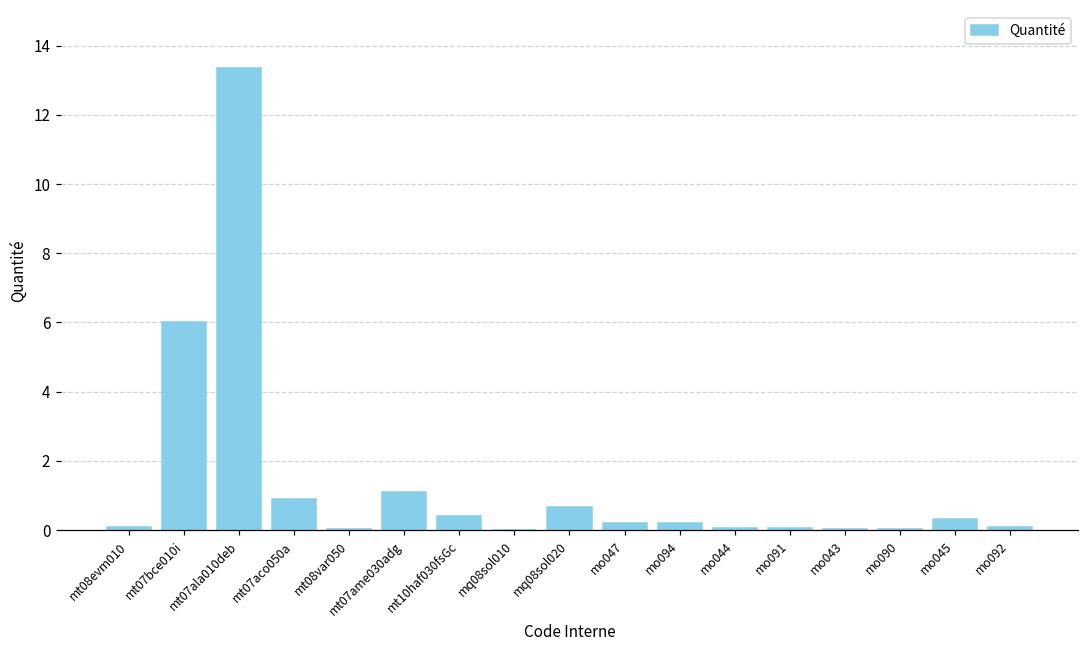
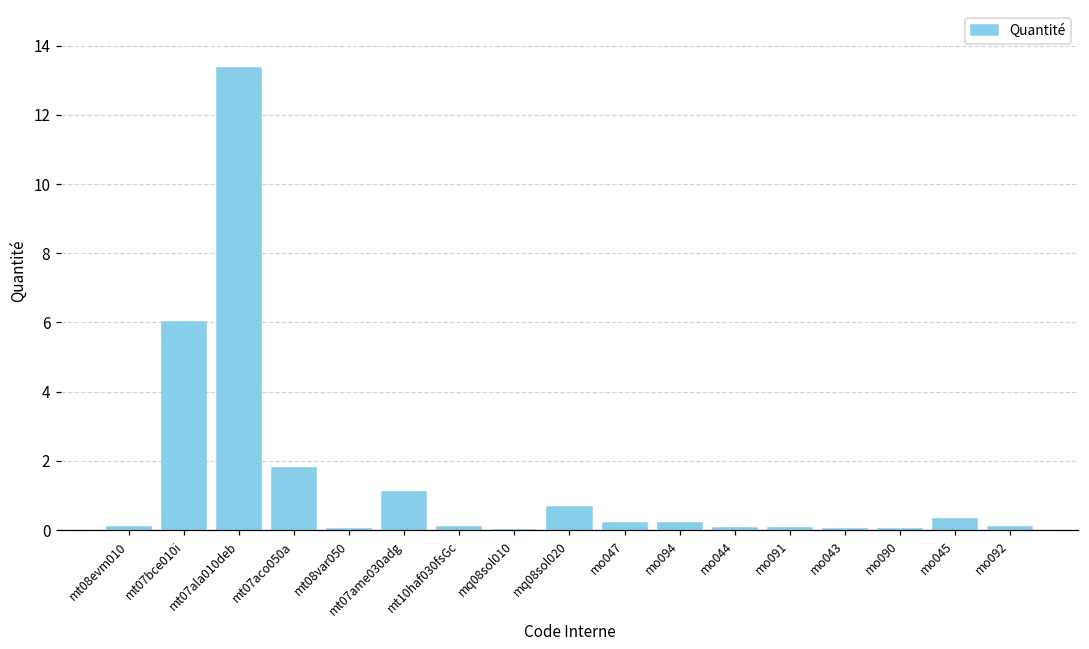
  {
    "mt08evm010": 0.1,
    "mt07bce010i": 6.0,
    "mt07ala010deb": 13.4,
-   "mt07aco050a": 0.9,
+   "mt07aco050a": 1.8,
    "mt07ame030adg": 1.1,
-   "mt10haf030fsGc": 0.4,
+   "mt10haf030fsGc": 0.1,
    "mq08sol020": 0.7,
    "mo047": 0.2,
    "mo094": 0.2,
    "mo045": 0.3,
    "mo092": 0.1
  }
